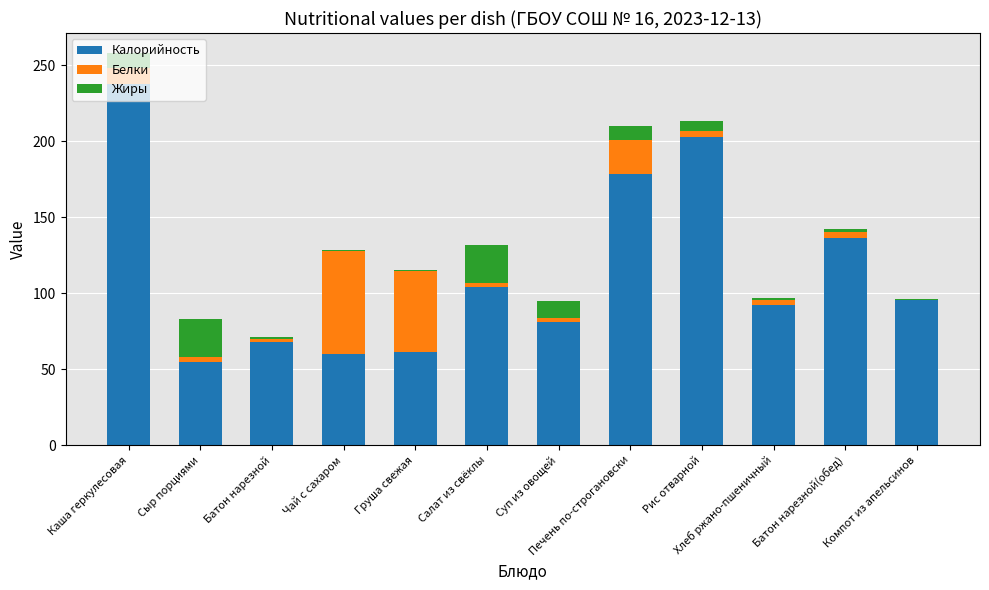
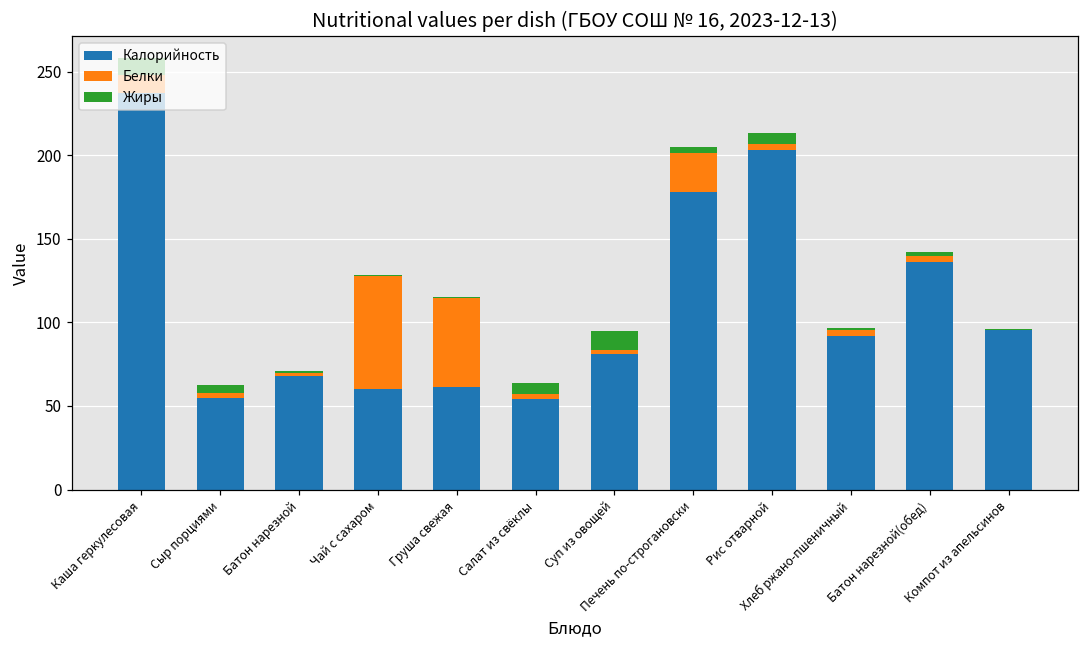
  {
    "Калорийность": {
      "Сыр порциями": 55,
      "Батон нарезной": 68,
      "Чай с сахаром": 60,
      "Груша свежая": 61,
-     "Салат из свёклы": 104,
+     "Салат из свёклы": 54,
      "Суп из овощей": 81,
      "Печень по-строгановски": 178,
      "Рис отварной": 203,
      "Хлеб ржано-пшеничный": 92,
      "Батон нарезной(обед)": 136,
      "Компот из апельсинов": 95
    },
    "Белки": {
      "Сыр порциями": 3,
      "Батон нарезной": 2,
      "Чай с сахаром": 68,
      "Груша свежая": 54,
      "Салат из свёклы": 3,
      "Суп из овощей": 3,
      "Печень по-строгановски": 23,
      "Рис отварной": 4,
      "Хлеб ржано-пшеничный": 3,
      "Батон нарезной(обед)": 4
    },
    "Жиры": {
-     "Сыр порциями": 25,
-     "Салат из свёклы": 25,
+     "Сыр порциями": 4,
+     "Салат из свёклы": 7,
      "Суп из овощей": 11,
-     "Печень по-строгановски": 9,
+     "Печень по-строгановски": 4,
      "Рис отварной": 6,
      "Хлеб ржано-пшеничный": 2,
      "Батон нарезной(обед)": 2
    }
  }
